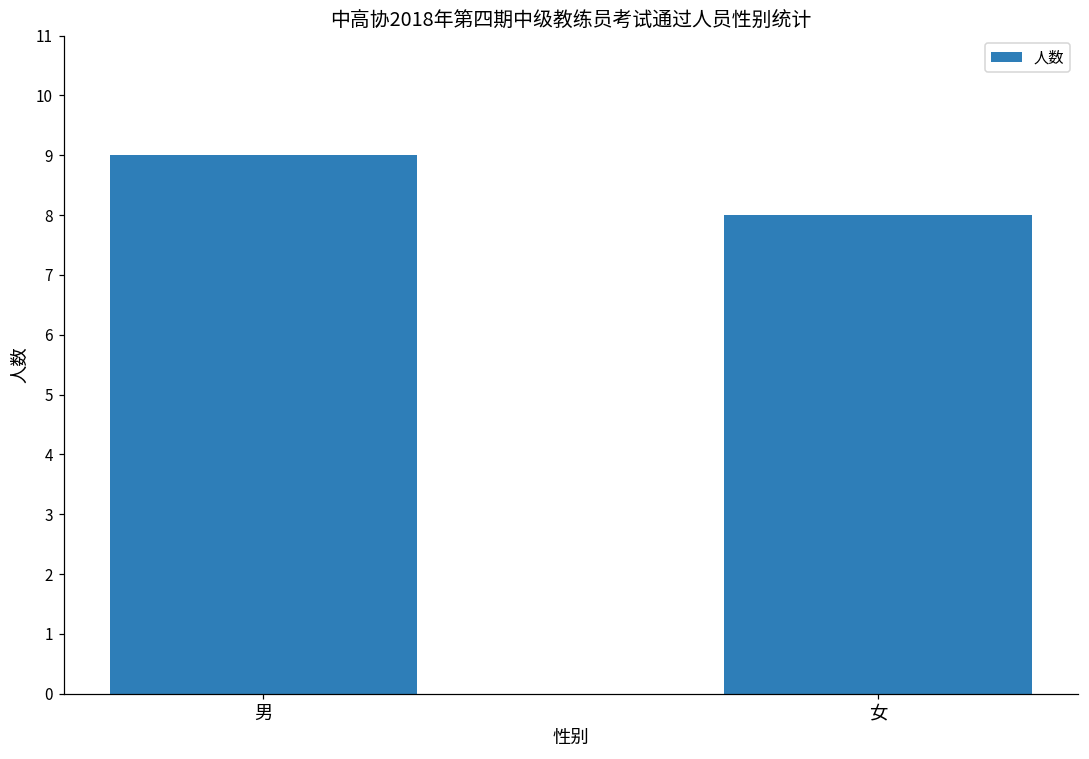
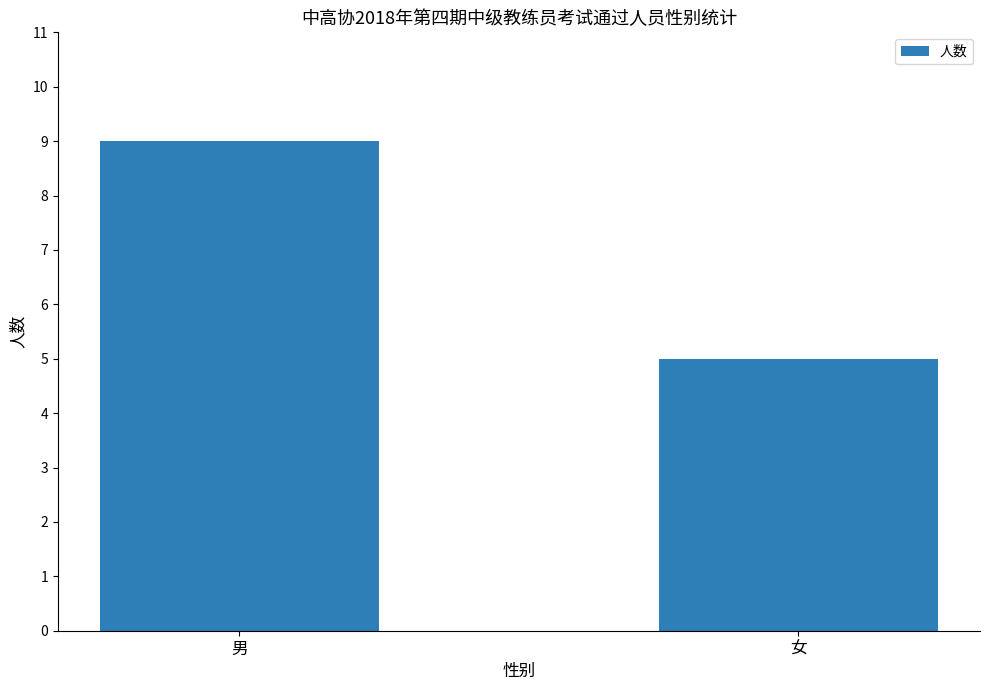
  {
    "男": 9,
-   "女": 8
+   "女": 5
  }
